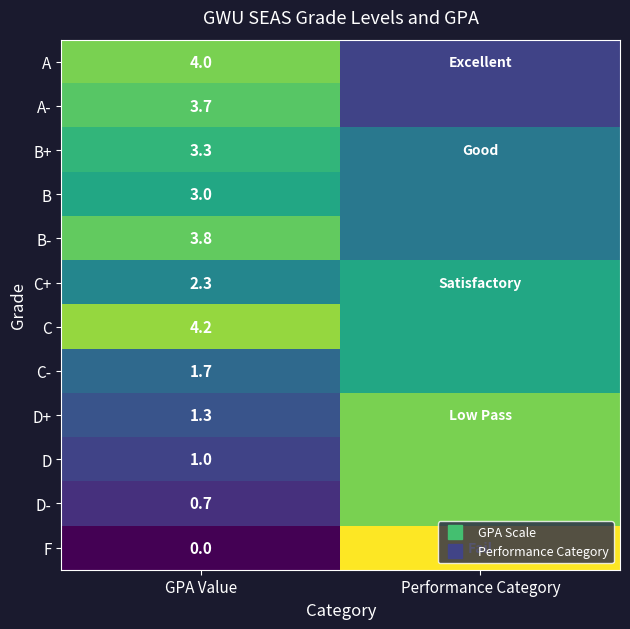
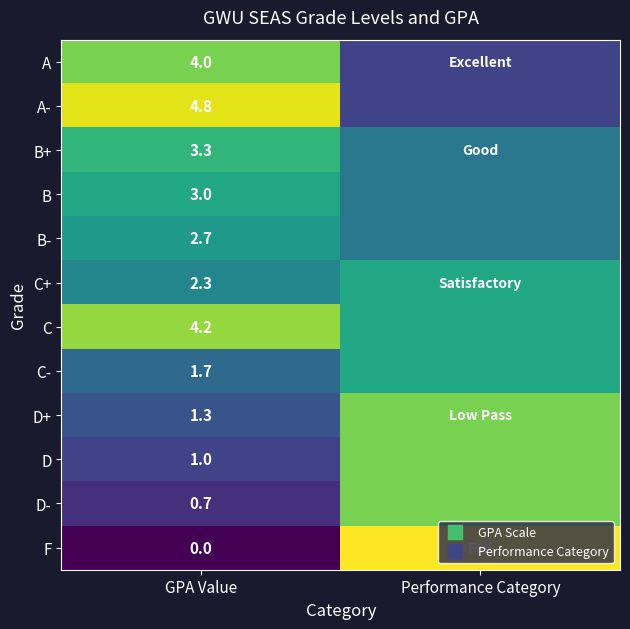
  {
    "A": {
      "GPA Value": 4.0
    },
    "A-": {
-     "GPA Value": 3.7
+     "GPA Value": 4.8
    },
    "B+": {
      "GPA Value": 3.3
    },
    "B": {
      "GPA Value": 3.0
    },
    "B-": {
-     "GPA Value": 3.8
+     "GPA Value": 2.7
    },
    "C+": {
      "GPA Value": 2.3
    },
    "C": {
      "GPA Value": 4.2
    },
    "C-": {
      "GPA Value": 1.7
    },
    "D+": {
      "GPA Value": 1.3
    },
    "D": {
      "GPA Value": 1.0
    },
    "D-": {
      "GPA Value": 0.7
    },
    "F": {
      "GPA Value": 0.0
    }
  }
